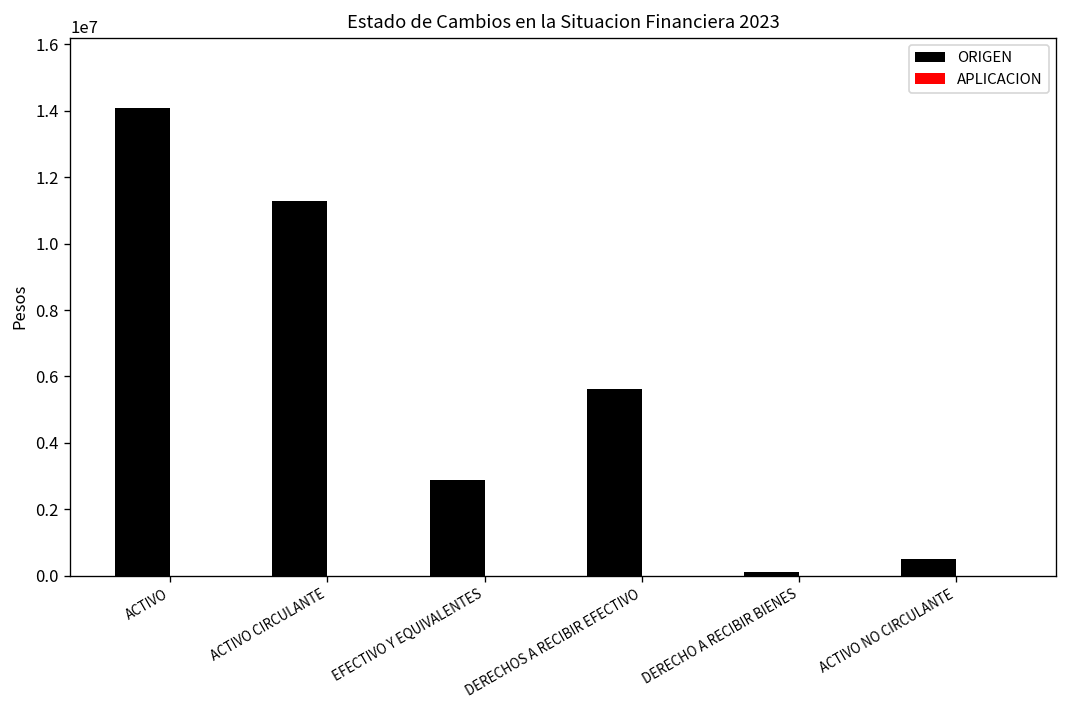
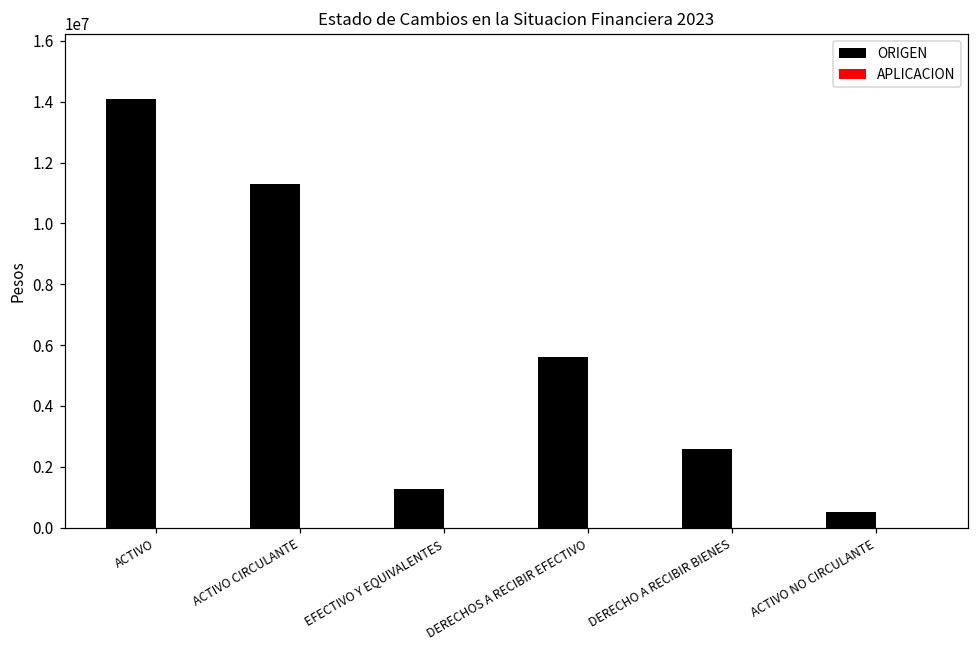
  {
    "ORIGEN": {
      "ACTIVO": 14100000,
      "ACTIVO CIRCULANTE": 11300000,
-     "EFECTIVO Y EQUIVALENTES": 2900000,
+     "EFECTIVO Y EQUIVALENTES": 1300000,
      "DERECHOS A RECIBIR EFECTIVO": 5600000,
-     "DERECHO A RECIBIR BIENES": 100000,
+     "DERECHO A RECIBIR BIENES": 2600000,
      "ACTIVO NO CIRCULANTE": 500000
    },
    "APLICACION": {
      "ACTIVO": 0,
      "ACTIVO CIRCULANTE": 0,
      "EFECTIVO Y EQUIVALENTES": 0,
      "DERECHOS A RECIBIR EFECTIVO": 0,
      "DERECHO A RECIBIR BIENES": 0,
      "ACTIVO NO CIRCULANTE": 0
    }
  }
